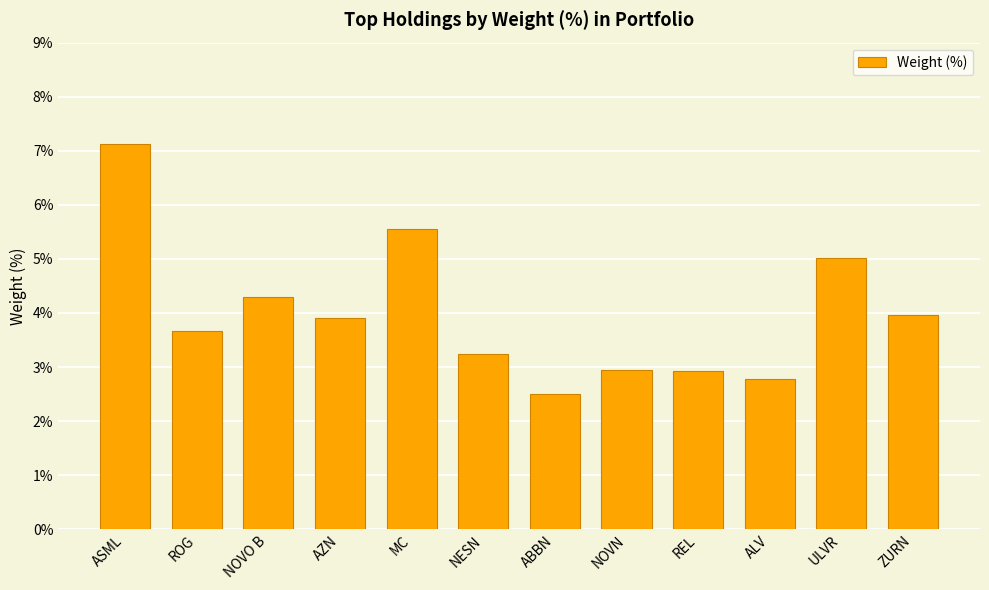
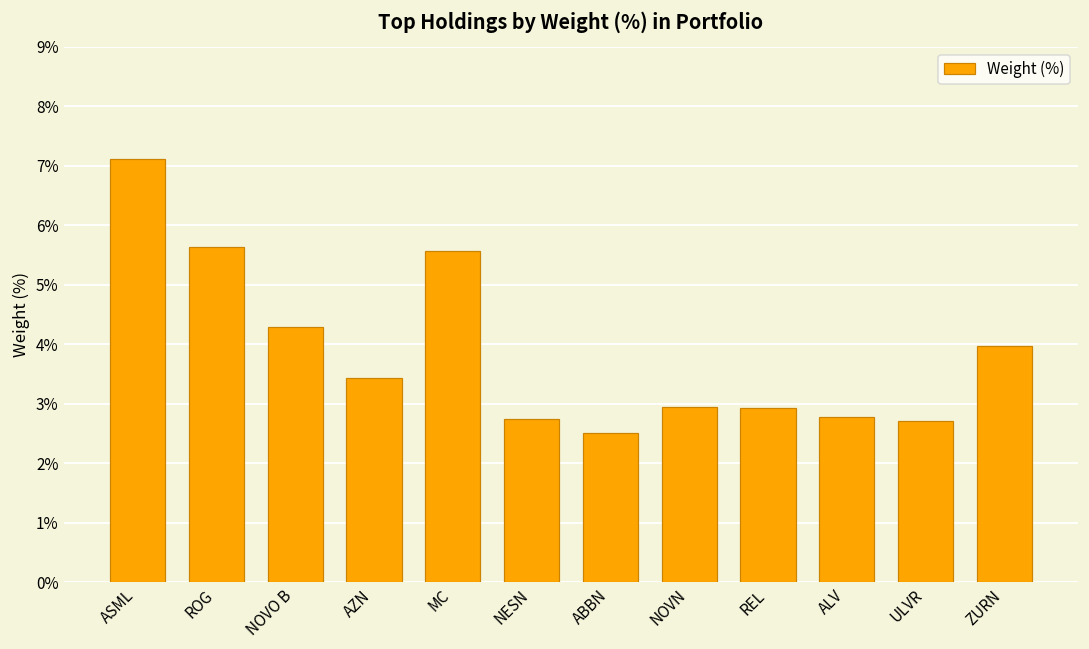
  {
    "ASML": "7.1%",
-   "ROG": "3.7%",
+   "ROG": "5.6%",
    "NOVO B": "4.3%",
-   "AZN": "3.9%",
+   "AZN": "3.4%",
    "MC": "5.6%",
-   "NESN": "3.2%",
+   "NESN": "2.7%",
    "ABBN": "2.5%",
    "NOVN": "2.9%",
    "REL": "2.9%",
    "ALV": "2.8%",
-   "ULVR": "5.0%",
+   "ULVR": "2.7%",
    "ZURN": "4.0%"
  }
